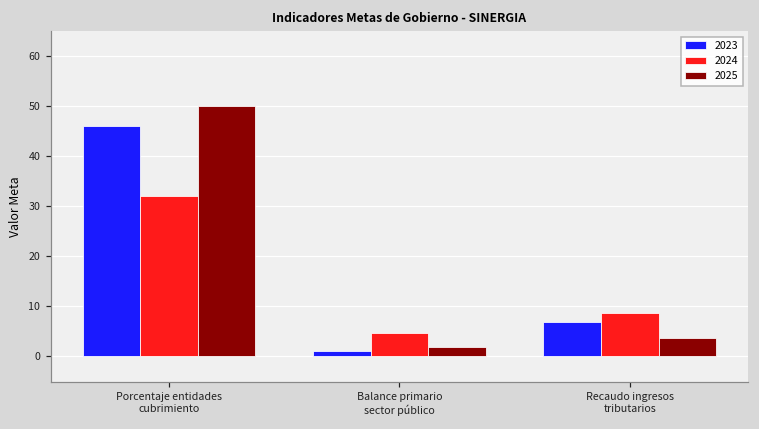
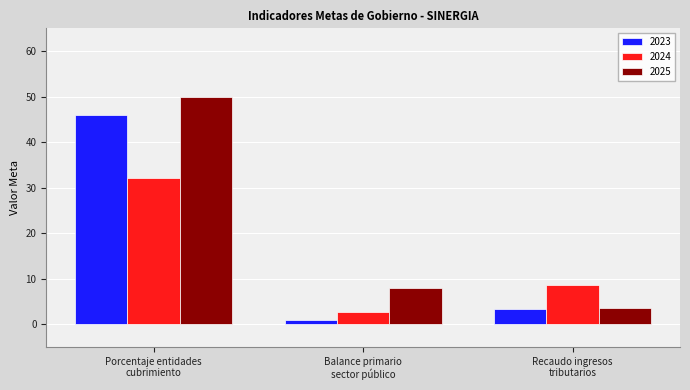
  {
    "2023": {
      "Porcentaje entidades cubrimiento": 46,
      "Balance primario sector público": 1,
-     "Recaudo ingresos tributarios": 7
+     "Recaudo ingresos tributarios": 3
    },
    "2024": {
      "Porcentaje entidades cubrimiento": 32,
-     "Balance primario sector público": 5,
+     "Balance primario sector público": 3,
      "Recaudo ingresos tributarios": 9
    },
    "2025": {
      "Porcentaje entidades cubrimiento": 50,
-     "Balance primario sector público": 2,
+     "Balance primario sector público": 8,
      "Recaudo ingresos tributarios": 4
    }
  }
